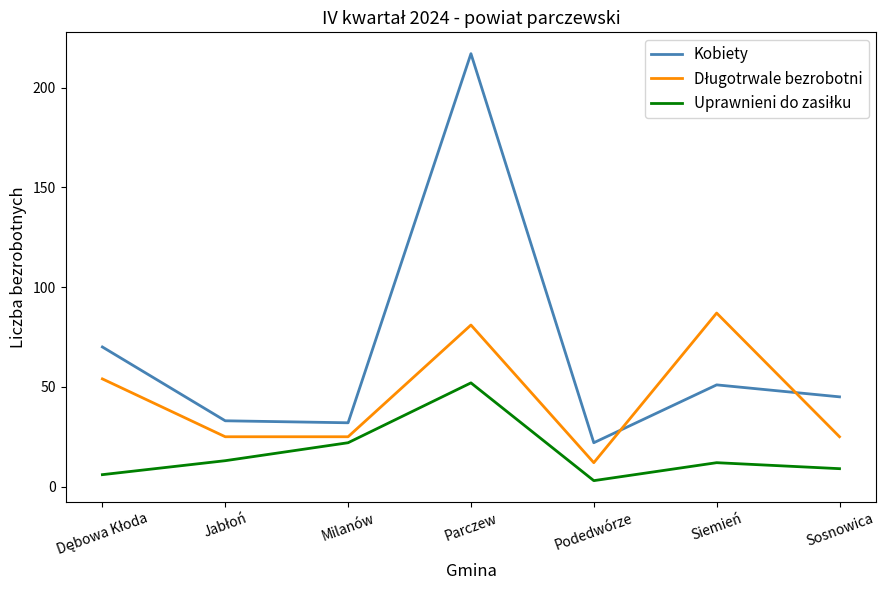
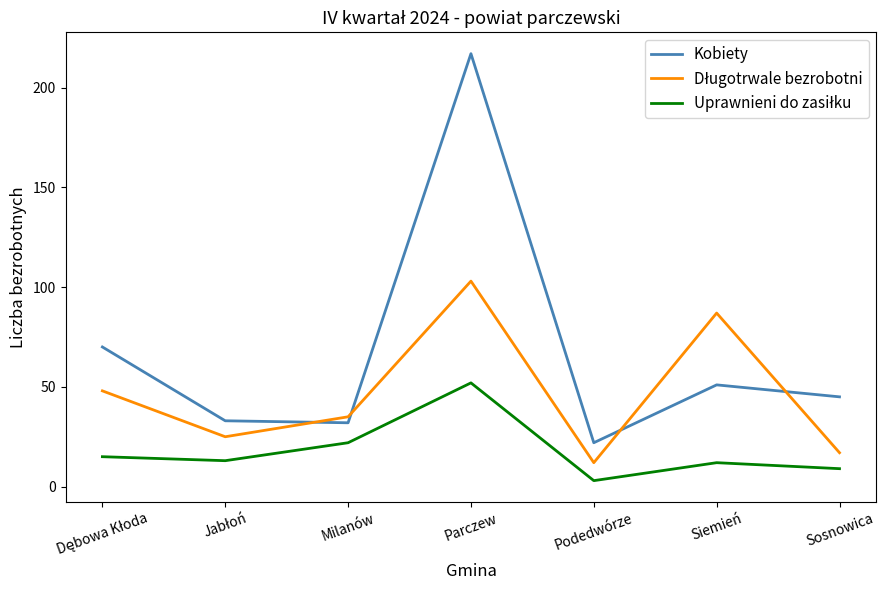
  {
    "Kobiety": {
      "Dębowa Kłoda": 70,
      "Jabłoń": 33,
      "Milanów": 32,
      "Parczew": 217,
      "Podedwórze": 22,
      "Siemień": 51,
      "Sosnowica": 45
    },
    "Długotrwale bezrobotni": {
-     "Dębowa Kłoda": 54,
+     "Dębowa Kłoda": 48,
      "Jabłoń": 25,
-     "Milanów": 25,
-     "Parczew": 81,
+     "Milanów": 35,
+     "Parczew": 103,
      "Podedwórze": 12,
      "Siemień": 87,
-     "Sosnowica": 25
+     "Sosnowica": 17
    },
    "Uprawnieni do zasiłku": {
-     "Dębowa Kłoda": 6,
+     "Dębowa Kłoda": 15,
      "Jabłoń": 13,
      "Milanów": 22,
      "Parczew": 52,
      "Podedwórze": 3,
      "Siemień": 12,
      "Sosnowica": 9
    }
  }
